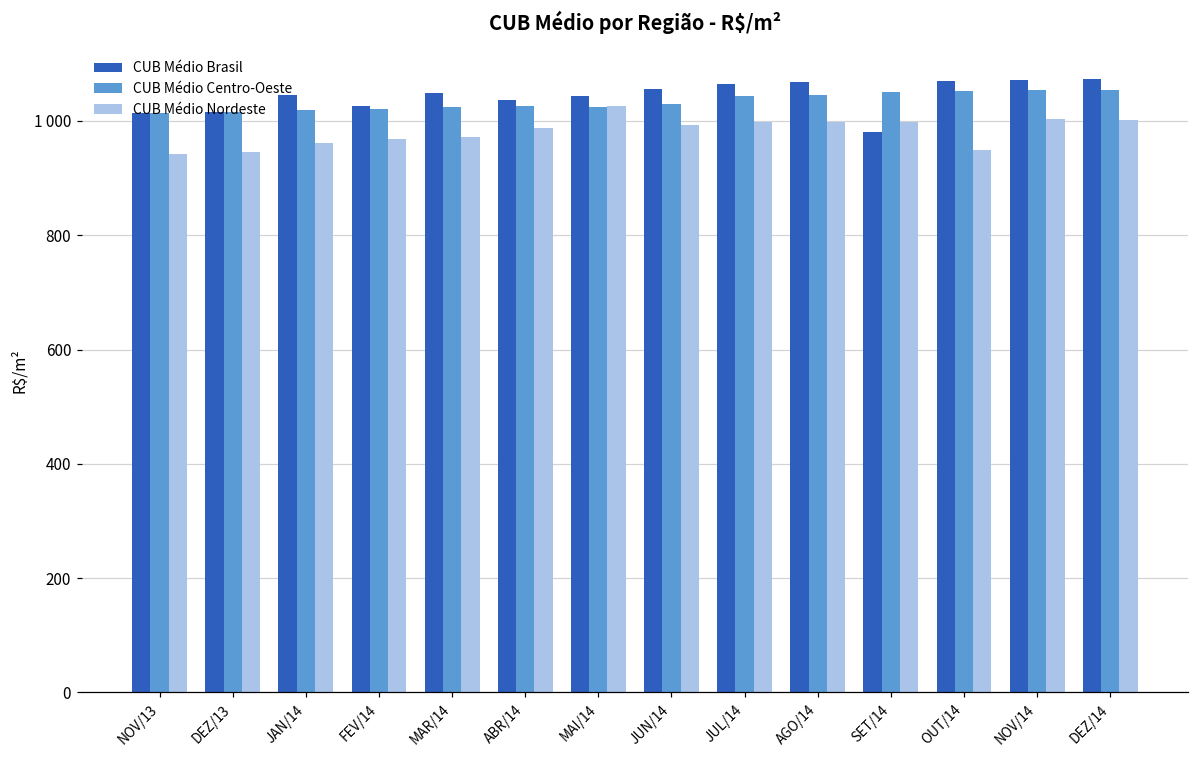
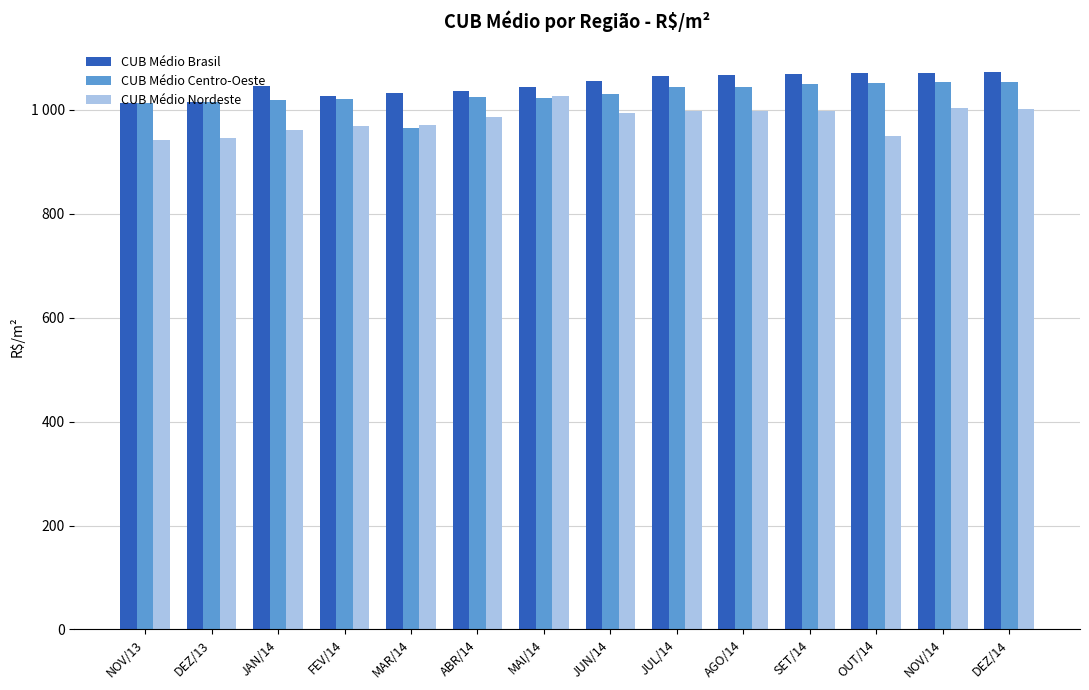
  {
    "CUB Médio Brasil": {
      "NOV/13": 1010,
      "DEZ/13": 1020,
      "JAN/14": 1050,
      "FEV/14": 1030,
-     "MAR/14": 1050,
+     "MAR/14": 1030,
      "ABR/14": 1040,
      "MAI/14": 1040,
      "JUN/14": 1060,
      "JUL/14": 1070,
      "AGO/14": 1070,
-     "SET/14": 980,
+     "SET/14": 1070,
      "OUT/14": 1070,
      "NOV/14": 1070,
      "DEZ/14": 1070
    },
    "CUB Médio Centro-Oeste": {
      "NOV/13": 1010,
      "DEZ/13": 1020,
      "JAN/14": 1020,
      "FEV/14": 1020,
-     "MAR/14": 1020,
+     "MAR/14": 970,
      "ABR/14": 1030,
      "MAI/14": 1020,
      "JUN/14": 1030,
      "JUL/14": 1040,
      "AGO/14": 1050,
      "SET/14": 1050,
      "OUT/14": 1050,
      "NOV/14": 1050,
      "DEZ/14": 1050
    },
    "CUB Médio Nordeste": {
      "NOV/13": 940,
      "DEZ/13": 950,
      "JAN/14": 960,
      "FEV/14": 970,
      "MAR/14": 970,
      "ABR/14": 990,
      "MAI/14": 1030,
      "JUN/14": 990,
      "JUL/14": 1000,
      "AGO/14": 1000,
      "SET/14": 1000,
      "OUT/14": 950,
      "NOV/14": 1000,
      "DEZ/14": 1000
    }
  }
